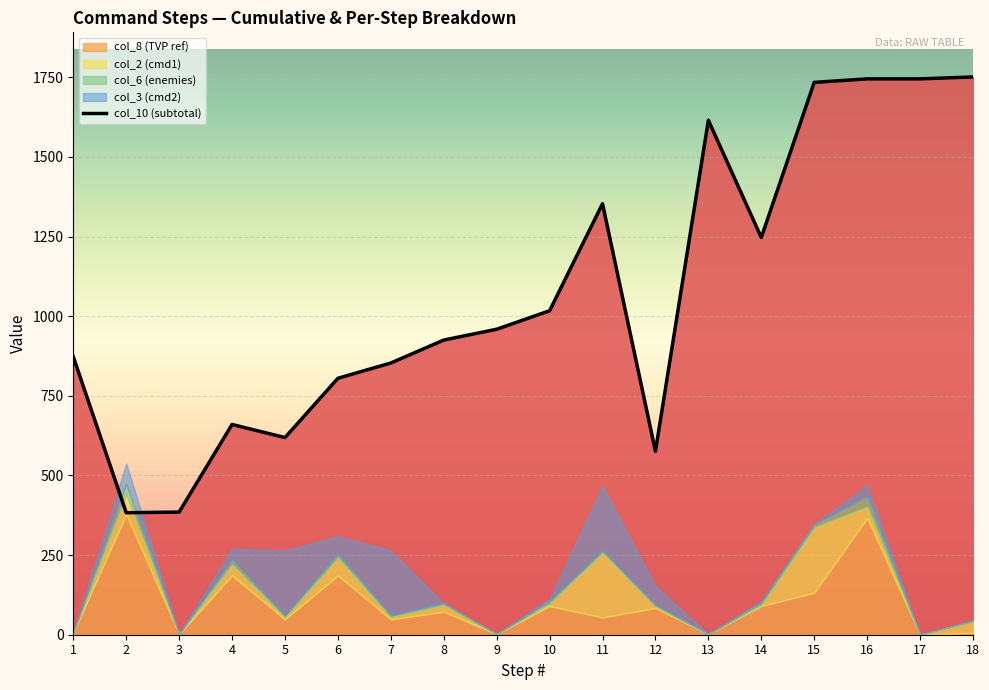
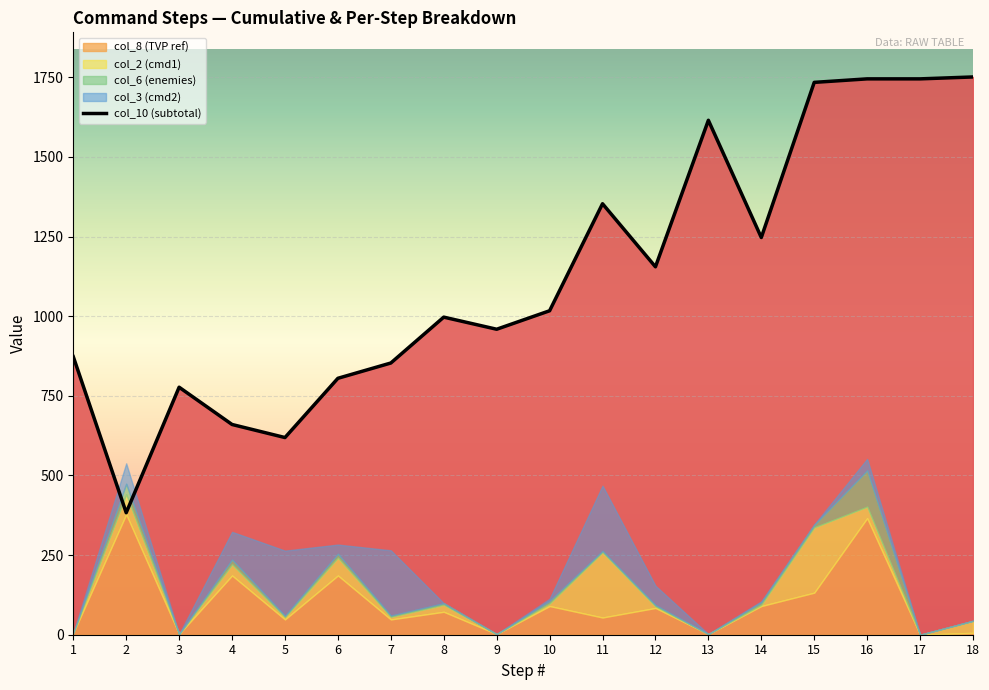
  {
    "col_10 (subtotal)": {
      "1": 870,
-     "3": 390,
+     "3": 780,
      "4": 660,
      "5": 620,
      "6": 810,
      "7": 850,
-     "8": 930,
+     "8": 1000,
      "9": 960,
      "10": 1020,
      "11": 1350,
-     "12": 580,
+     "12": 1160,
      "13": 1620,
      "14": 1250,
      "15": 1730,
      "16": 1750,
      "17": 1750,
      "18": 1750
    },
    "col_8 (TVP ref)": {
      "4": 190,
      "6": 190,
      "8": 70,
      "10": 90,
      "11": 50,
      "15": 130,
      "16": 370
    },
    "col_2 (cmd1)": {
      "2": 60,
      "4": 40,
      "6": 60,
      "15": 210,
      "16": 40
    },
    "col_6 (enemies)": {
      "2": 30,
      "4": 20,
      "6": 10,
-     "16": 30
+     "16": 110
    },
    "col_3 (cmd2)": {
      "2": 60,
-     "4": 40,
+     "4": 90,
      "5": 210,
-     "6": 60,
+     "6": 30,
      "7": 210,
      "11": 210,
      "12": 60,
      "16": 40
    }
  }
